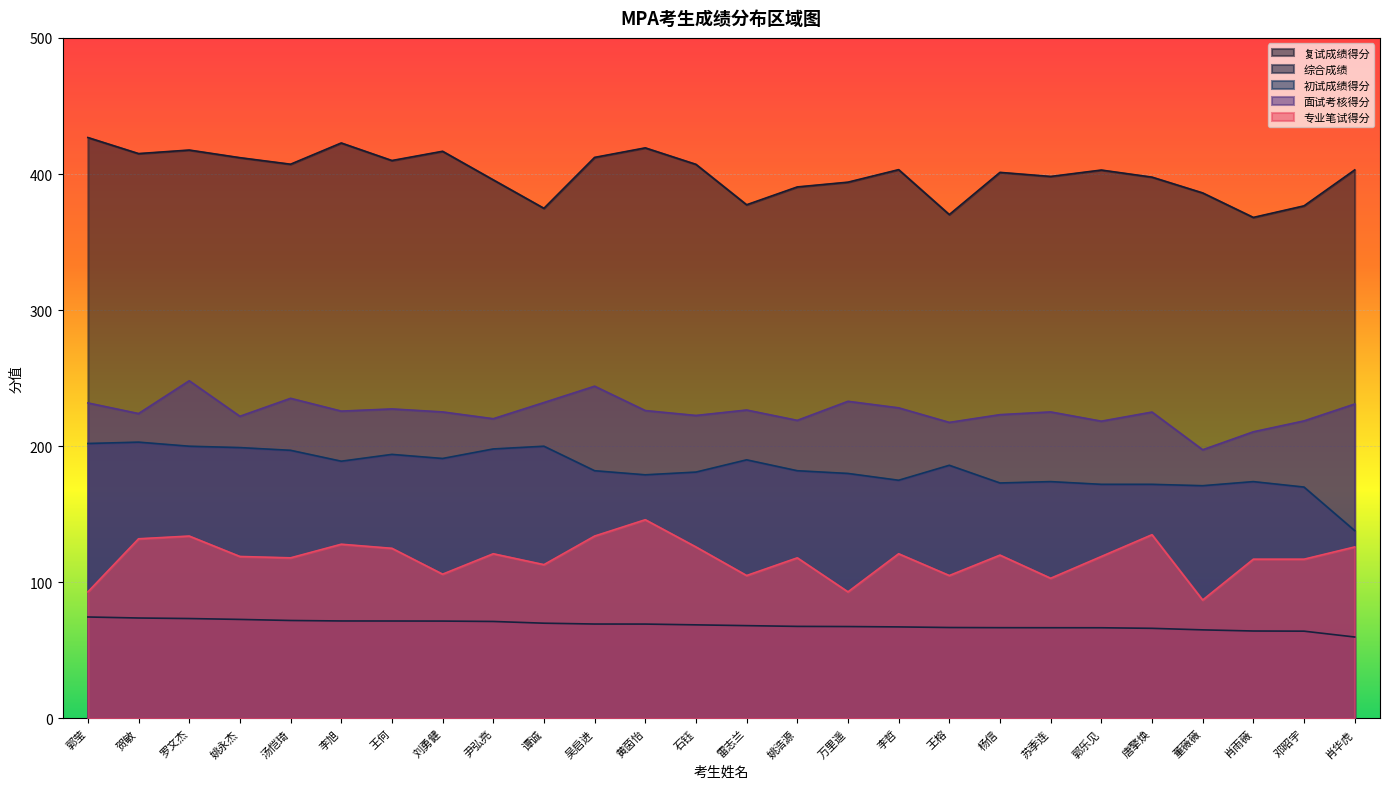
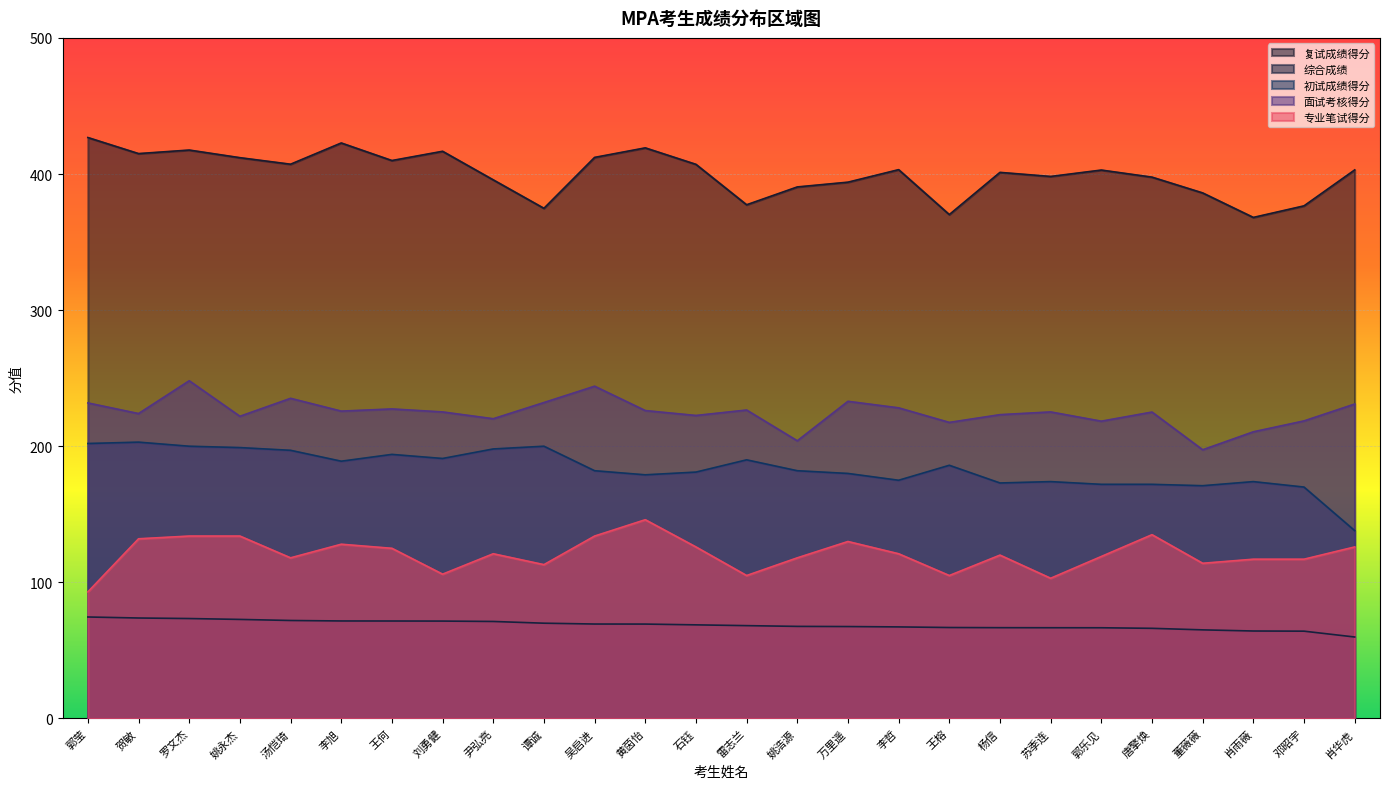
  {
    "面试考核得分": {
      "郭莹": 232,
      "贺敏": 224,
      "罗文杰": 248,
      "姚永杰": 222,
      "汤恺琦": 235,
      "李旭": 226,
      "王何": 227,
      "刘勇健": 225,
      "尹弘亮": 220,
      "谭诚": 232,
      "吴启进": 244,
      "黄茵怡": 226,
      "石钰": 223,
      "雷志兰": 227,
-     "姚浩源": 219,
+     "姚浩源": 204,
      "万里遥": 233,
      "李哲": 228,
      "王榕": 218,
      "杨信": 223,
      "苏季连": 225,
      "郭乐见": 218,
      "唐擎焕": 225,
      "董薇薇": 197,
      "肖雨薇": 211,
      "邓昭宇": 219,
      "肖华虎": 231
    },
    "专业笔试得分": {
      "郭莹": 93,
      "贺敏": 132,
      "罗文杰": 134,
-     "姚永杰": 119,
+     "姚永杰": 134,
      "汤恺琦": 118,
      "李旭": 128,
      "王何": 125,
      "刘勇健": 106,
      "尹弘亮": 121,
      "谭诚": 113,
      "吴启进": 134,
      "黄茵怡": 146,
      "石钰": 126,
      "雷志兰": 105,
      "姚浩源": 118,
-     "万里遥": 93,
+     "万里遥": 130,
      "李哲": 121,
      "王榕": 105,
      "杨信": 120,
      "苏季连": 103,
      "郭乐见": 119,
      "唐擎焕": 135,
-     "董薇薇": 87,
+     "董薇薇": 114,
      "肖雨薇": 117,
      "邓昭宇": 117,
      "肖华虎": 126
    }
  }
